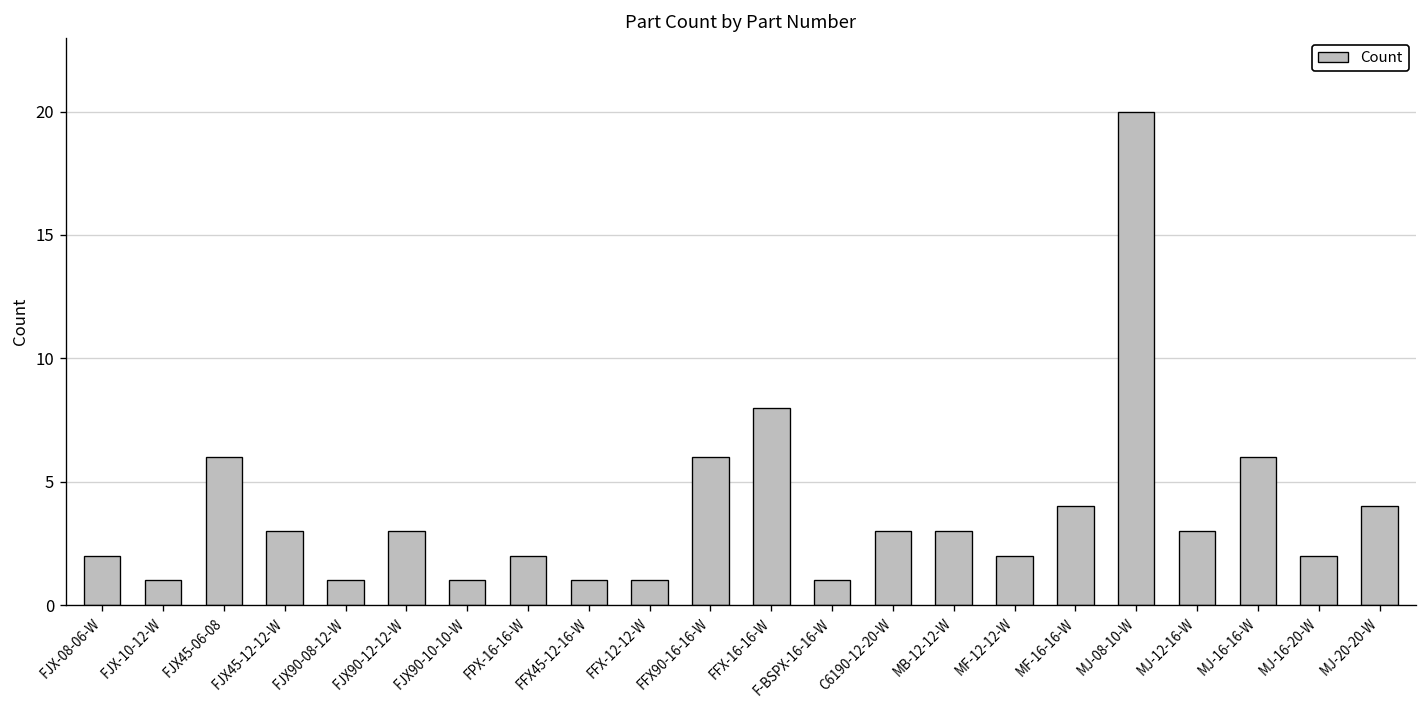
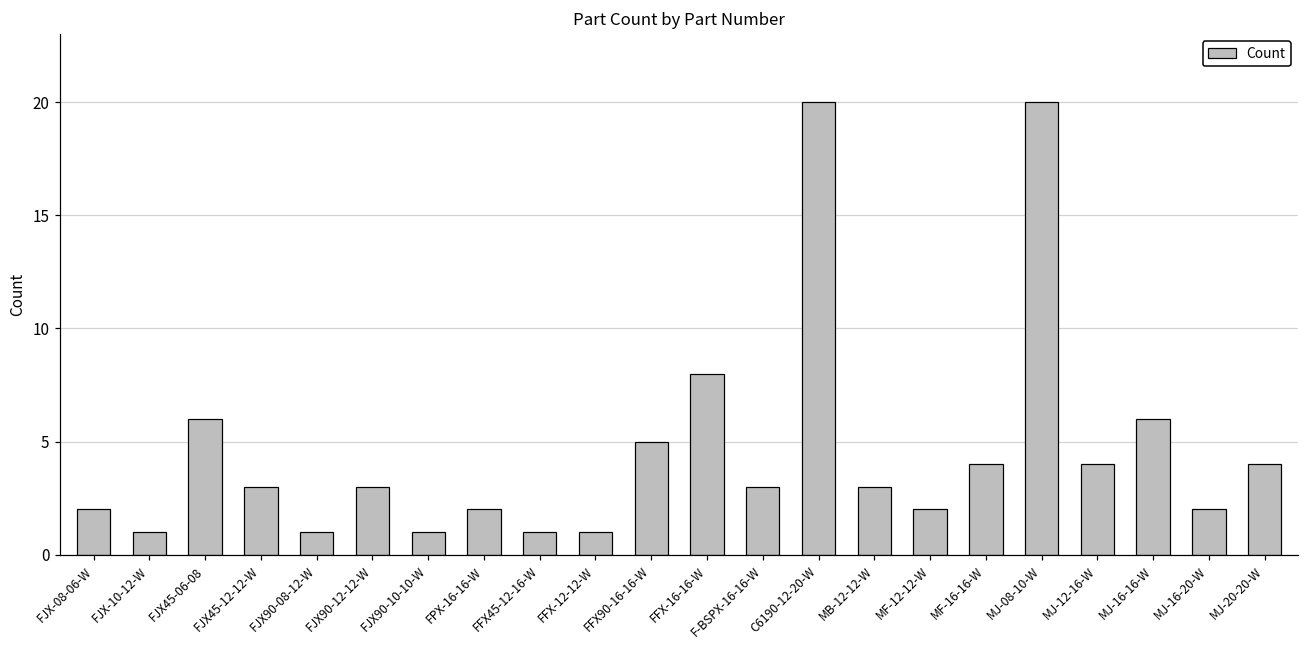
  {
    "FJX-08-06-W": 2,
    "FJX-10-12-W": 1,
    "FJX45-06-08": 6,
    "FJX45-12-12-W": 3,
    "FJX90-08-12-W": 1,
    "FJX90-12-12-W": 3,
    "FJX90-10-10-W": 1,
    "FPX-16-16-W": 2,
    "FFX45-12-16-W": 1,
    "FFX-12-12-W": 1,
-   "FFX90-16-16-W": 6,
+   "FFX90-16-16-W": 5,
    "FFX-16-16-W": 8,
-   "F-BSPX-16-16-W": 1,
-   "C6190-12-20-W": 3,
+   "F-BSPX-16-16-W": 3,
+   "C6190-12-20-W": 20,
    "MB-12-12-W": 3,
    "MF-12-12-W": 2,
    "MF-16-16-W": 4,
    "MJ-08-10-W": 20,
-   "MJ-12-16-W": 3,
+   "MJ-12-16-W": 4,
    "MJ-16-16-W": 6,
    "MJ-16-20-W": 2,
    "MJ-20-20-W": 4
  }
